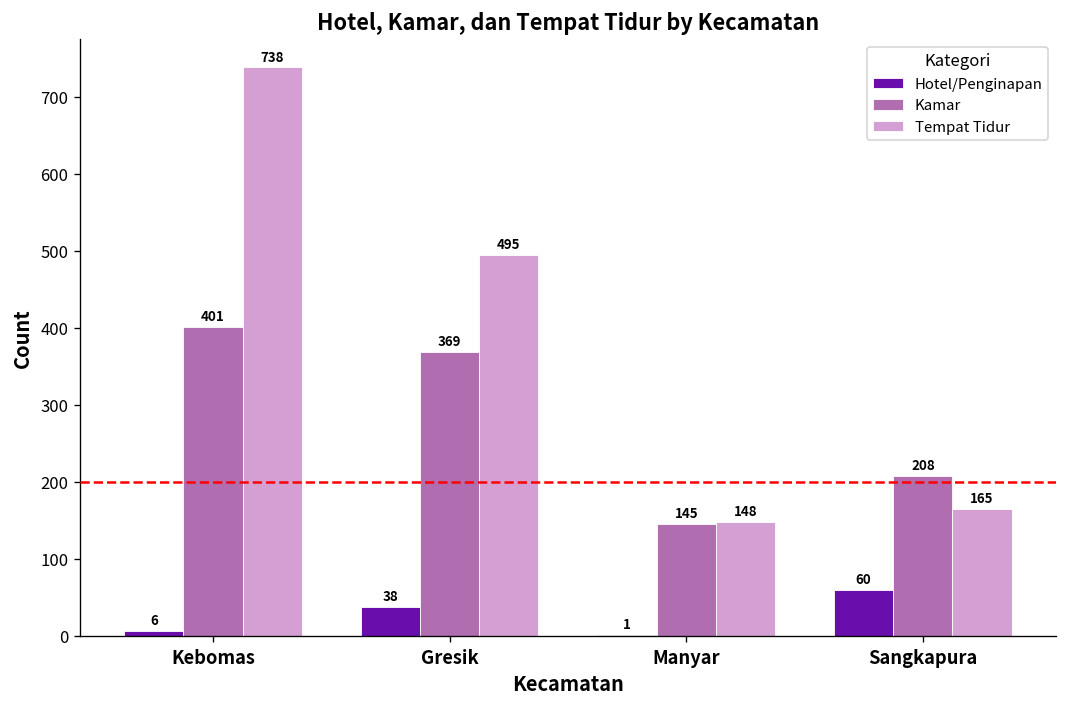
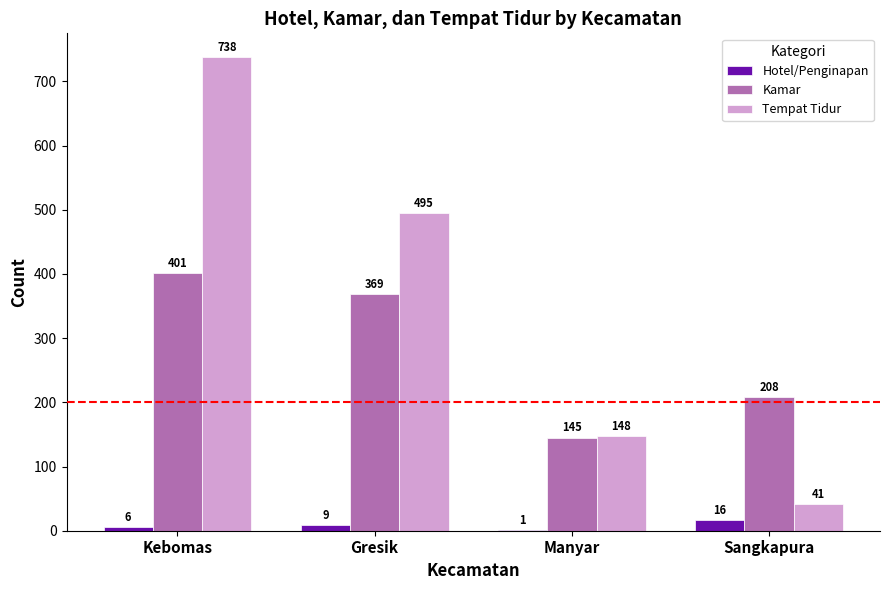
  {
    "Hotel/Penginapan": {
      "Kebomas": 6,
-     "Gresik": 38,
+     "Gresik": 9,
      "Manyar": 1,
-     "Sangkapura": 60
+     "Sangkapura": 16
    },
    "Kamar": {
      "Kebomas": 401,
      "Gresik": 369,
      "Manyar": 145,
      "Sangkapura": 208
    },
    "Tempat Tidur": {
      "Kebomas": 738,
      "Gresik": 495,
      "Manyar": 148,
-     "Sangkapura": 165
+     "Sangkapura": 41
    }
  }
